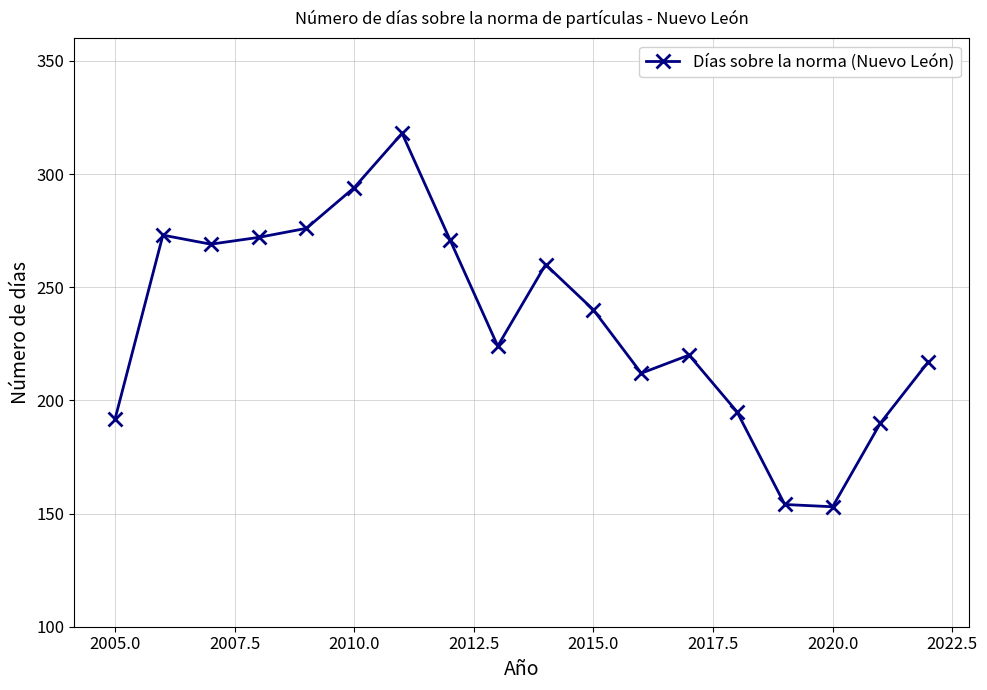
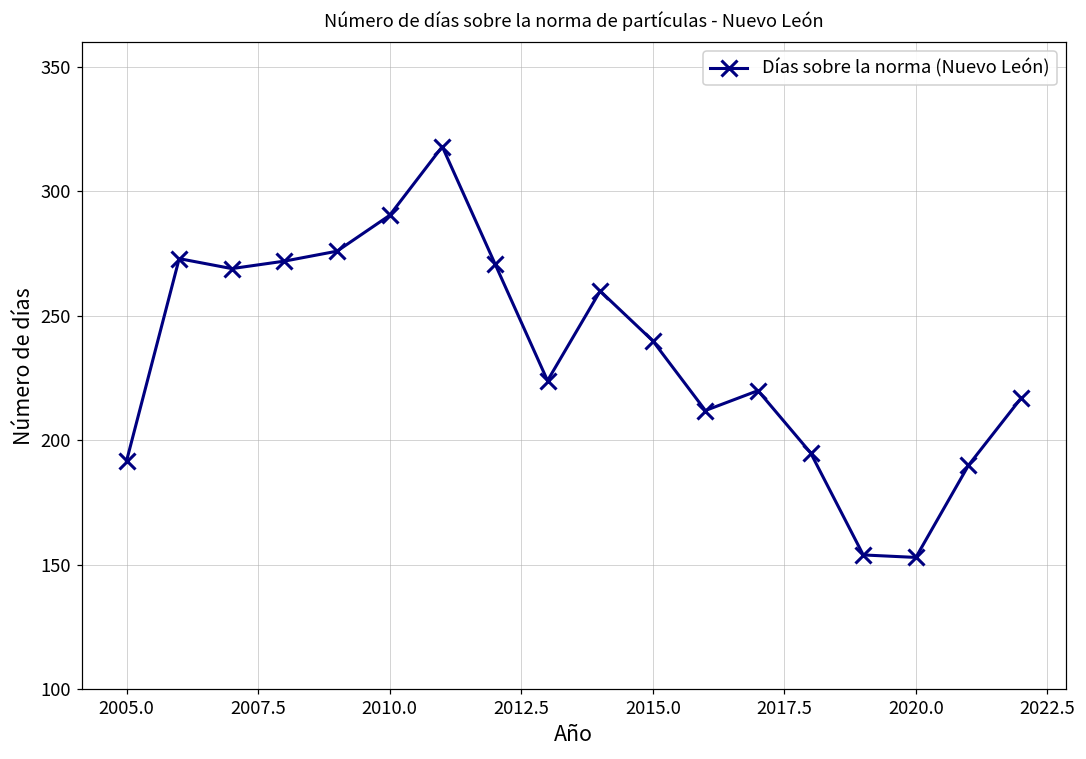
  {
    "2005.0": 192,
-   "2010.0": 294,
+   "2010.0": 290,
    "2015.0": 240,
    "2020.0": 153
  }
